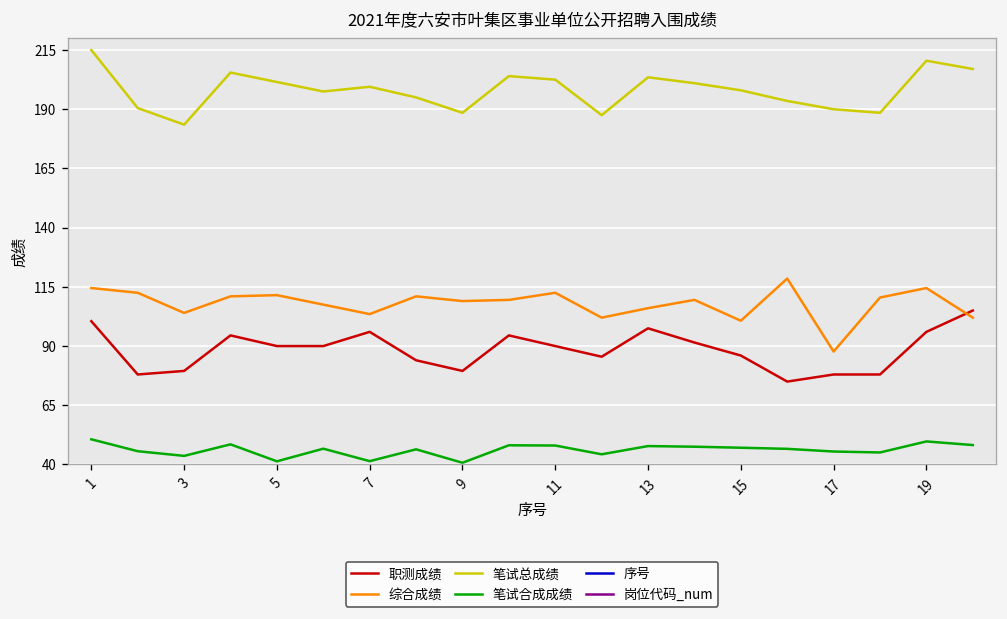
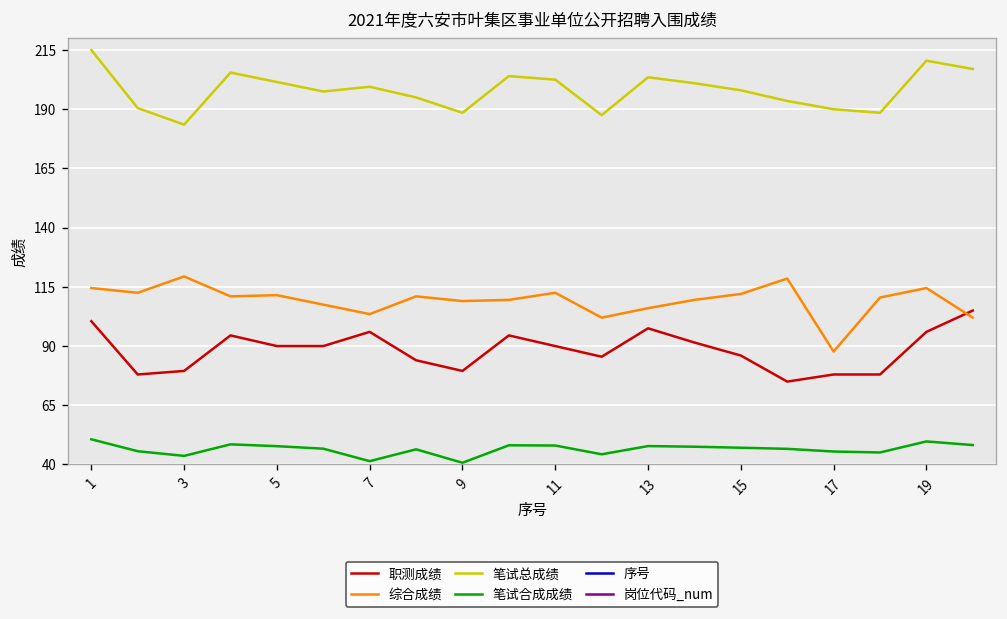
  {
    "职测成绩": {
      "1": 101,
      "3": 80,
      "5": 90,
      "7": 96,
      "9": 80,
      "11": 90,
      "13": 98,
      "15": 86,
      "17": 78,
      "19": 96
    },
    "综合成绩": {
      "1": 115,
-     "3": 104,
+     "3": 119,
      "5": 112,
      "7": 104,
      "9": 109,
      "11": 113,
      "13": 106,
-     "15": 101,
+     "15": 112,
      "17": 88,
      "19": 115
    },
    "笔试总成绩": {
      "1": 215,
      "3": 184,
      "5": 202,
      "7": 200,
      "9": 189,
      "11": 203,
      "13": 204,
      "15": 198,
      "17": 190,
      "19": 211
    },
    "笔试合成成绩": {
      "1": 51,
      "3": 44,
-     "5": 41,
+     "5": 48,
      "7": 41,
      "9": 41,
      "11": 48,
      "13": 48,
      "15": 47,
      "17": 45,
      "19": 50
    }
  }
